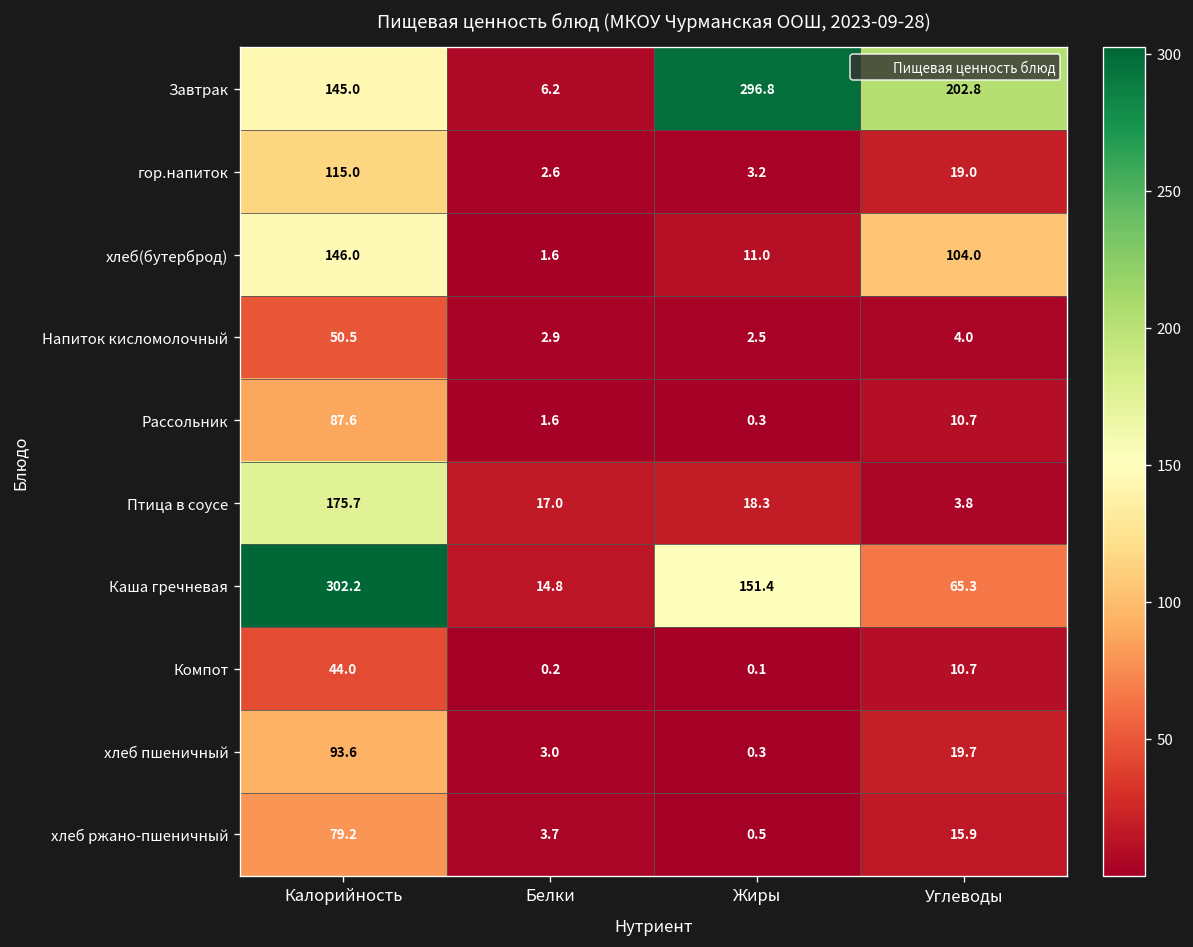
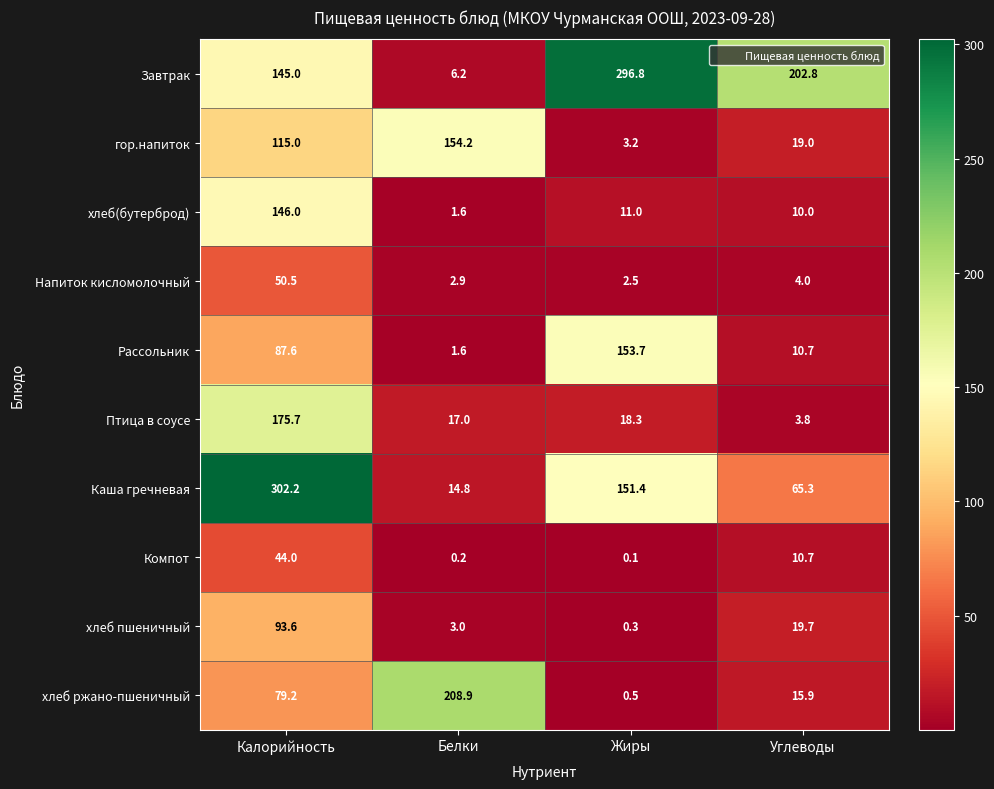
  {
    "Завтрак": {
      "Калорийность": 145.0,
      "Белки": 6.2,
      "Жиры": 296.8,
      "Углеводы": 202.8
    },
    "гор.напиток": {
      "Калорийность": 115.0,
-     "Белки": 2.6,
+     "Белки": 154.2,
      "Жиры": 3.2,
      "Углеводы": 19.0
    },
    "хлеб(бутерброд)": {
      "Калорийность": 146.0,
      "Белки": 1.6,
      "Жиры": 11.0,
-     "Углеводы": 104.0
+     "Углеводы": 10.0
    },
    "Напиток кисломолочный": {
      "Калорийность": 50.5,
      "Белки": 2.9,
      "Жиры": 2.5,
      "Углеводы": 4.0
    },
    "Рассольник": {
      "Калорийность": 87.6,
      "Белки": 1.6,
-     "Жиры": 0.3,
+     "Жиры": 153.7,
      "Углеводы": 10.7
    },
    "Птица в соусе": {
      "Калорийность": 175.7,
      "Белки": 17.0,
      "Жиры": 18.3,
      "Углеводы": 3.8
    },
    "Каша гречневая": {
      "Калорийность": 302.2,
      "Белки": 14.8,
      "Жиры": 151.4,
      "Углеводы": 65.3
    },
    "Компот": {
      "Калорийность": 44.0,
      "Белки": 0.2,
      "Жиры": 0.1,
      "Углеводы": 10.7
    },
    "хлеб пшеничный": {
      "Калорийность": 93.6,
      "Белки": 3.0,
      "Жиры": 0.3,
      "Углеводы": 19.7
    },
    "хлеб ржано-пшеничный": {
      "Калорийность": 79.2,
-     "Белки": 3.7,
+     "Белки": 208.9,
      "Жиры": 0.5,
      "Углеводы": 15.9
    }
  }
